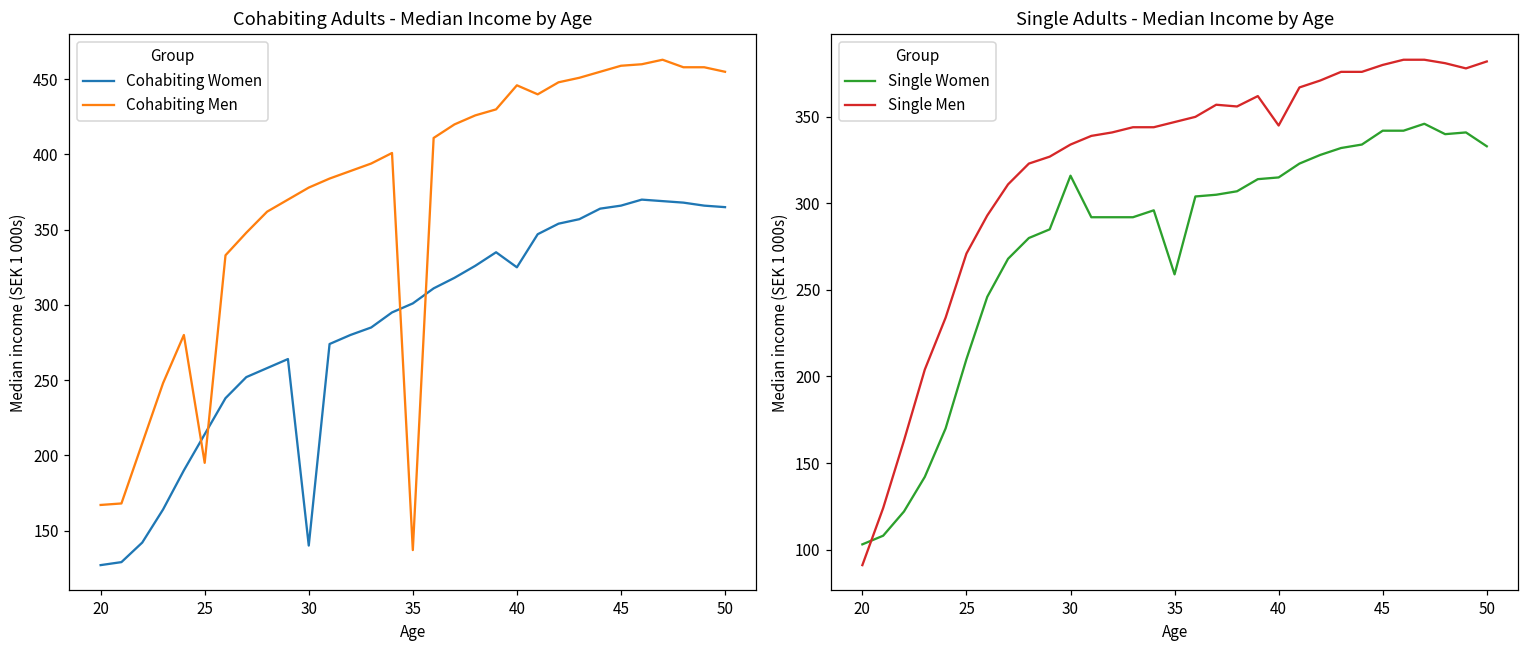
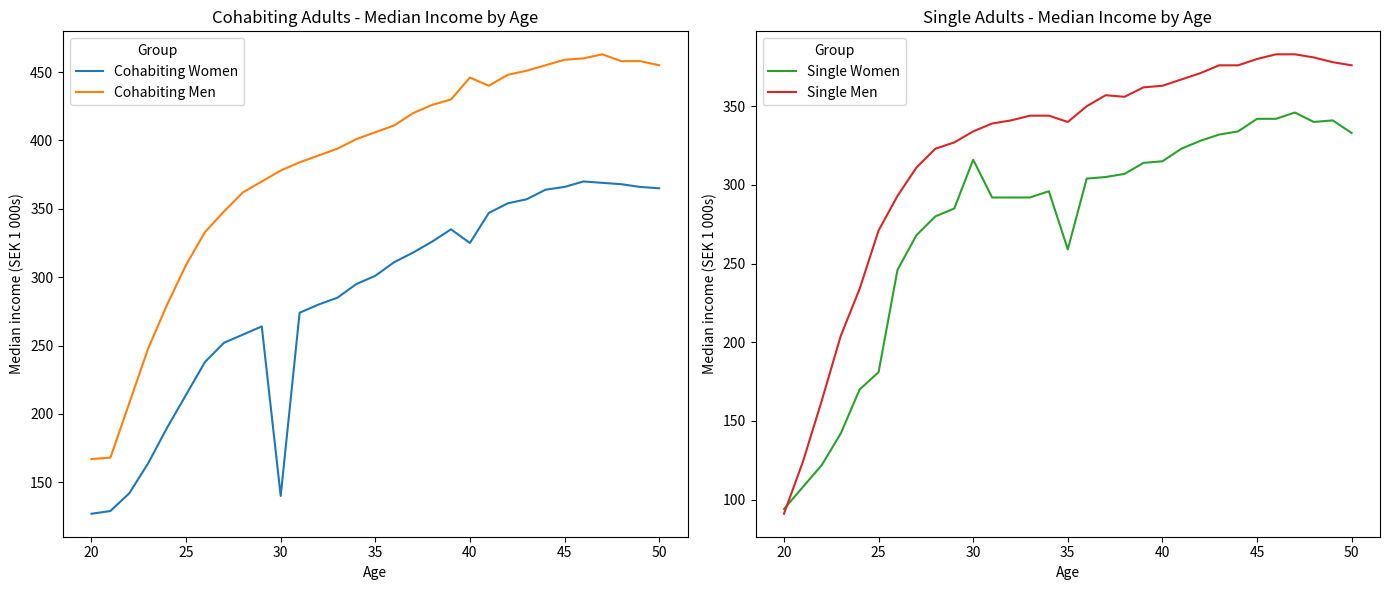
  {
    "Cohabiting Adults - Median Income by Age": {
      "Cohabiting Women": {
        "20": 127,
        "25": 214,
        "30": 140,
        "35": 301,
        "40": 325,
        "45": 366,
        "50": 365
      },
      "Cohabiting Men": {
        "20": 167,
-       "25": 195,
+       "25": 309,
        "30": 378,
-       "35": 137,
+       "35": 406,
        "40": 446,
        "45": 459,
        "50": 455
      }
    },
    "Single Adults - Median Income by Age": {
      "Single Women": {
-       "20": 103,
-       "25": 210,
+       "20": 94,
+       "25": 181,
        "30": 316,
        "35": 259,
        "40": 315,
        "45": 342,
        "50": 333
      },
      "Single Men": {
        "20": 91,
        "25": 271,
        "30": 334,
-       "35": 347,
-       "40": 345,
+       "35": 340,
+       "40": 363,
        "45": 380,
-       "50": 382
+       "50": 376
      }
    }
  }
